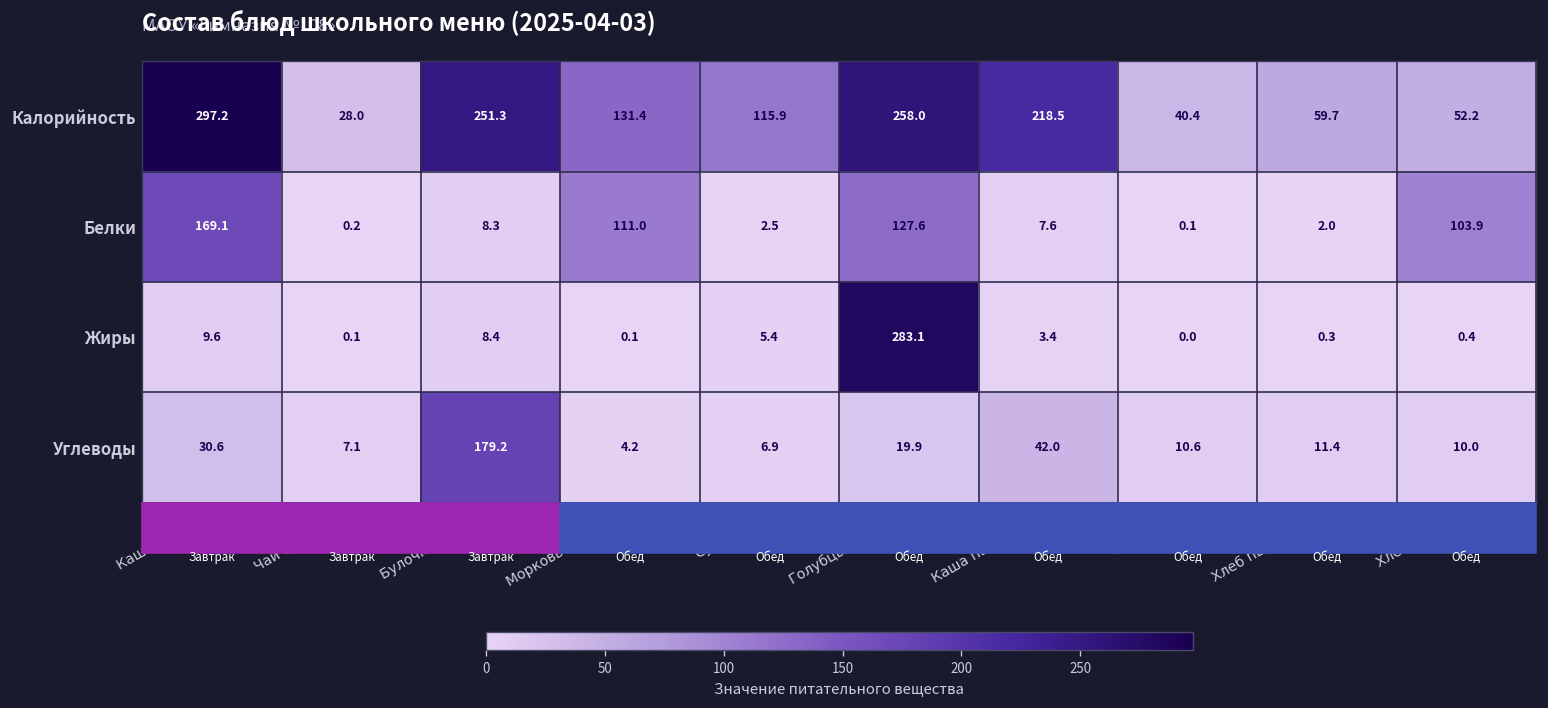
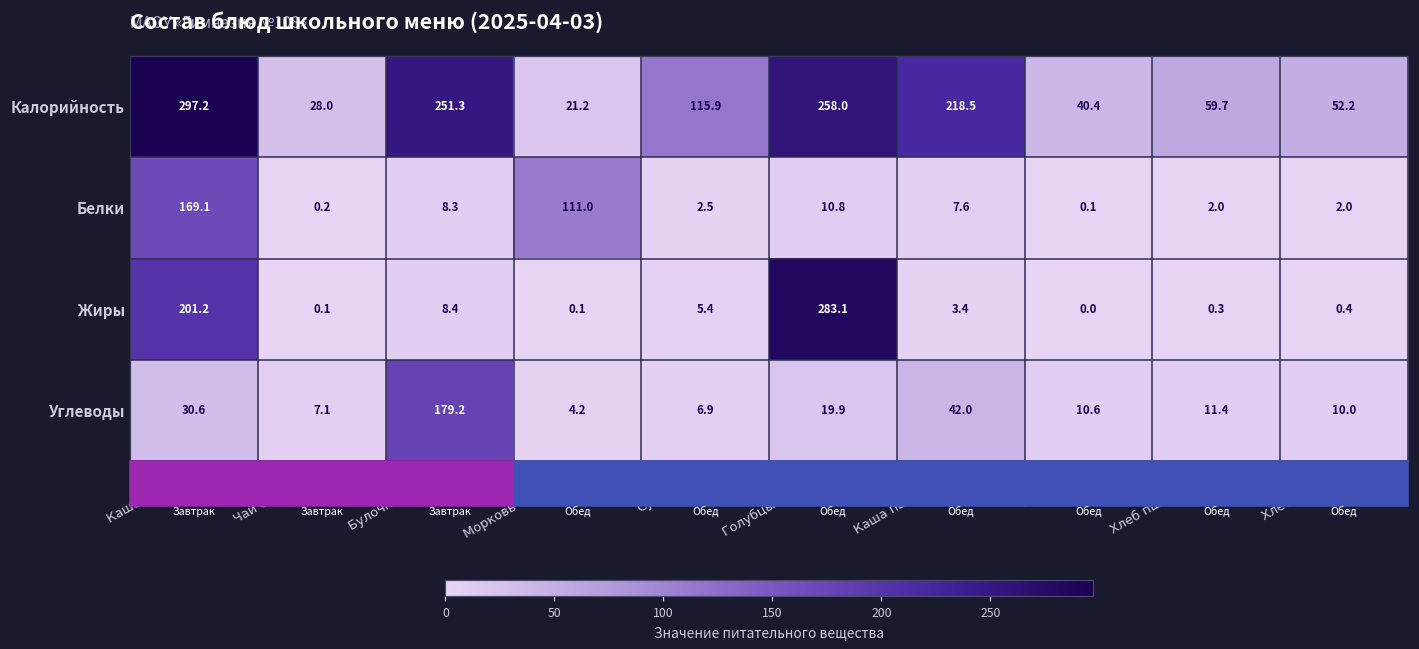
  {
    "Калорийность": {
      "Каша овсяная": 297.2,
      "Чай с сахаром": 28.0,
      "Булочка кунжут": 251.3,
-     "Морковь отварная": 131.4,
+     "Морковь отварная": 21.2,
      "Суп-лапша": 115.9,
      "Голубцы ленивые": 258.0,
      "Каша пшеничная": 218.5,
      "Хлеб пшеничный": 59.7,
      "Хлеб ржаной": 52.2
    },
    "Белки": {
      "Каша овсяная": 169.1,
      "Чай с сахаром": 0.2,
      "Булочка кунжут": 8.3,
      "Морковь отварная": 111.0,
      "Суп-лапша": 2.5,
-     "Голубцы ленивые": 127.6,
+     "Голубцы ленивые": 10.8,
      "Каша пшеничная": 7.6,
      "Хлеб пшеничный": 2.0,
-     "Хлеб ржаной": 103.9
+     "Хлеб ржаной": 2.0
    },
    "Жиры": {
-     "Каша овсяная": 9.6,
+     "Каша овсяная": 201.2,
      "Чай с сахаром": 0.1,
      "Булочка кунжут": 8.4,
      "Морковь отварная": 0.1,
      "Суп-лапша": 5.4,
      "Голубцы ленивые": 283.1,
      "Каша пшеничная": 3.4,
      "Хлеб пшеничный": 0.3,
      "Хлеб ржаной": 0.4
    },
    "Углеводы": {
      "Каша овсяная": 30.6,
      "Чай с сахаром": 7.1,
      "Булочка кунжут": 179.2,
      "Морковь отварная": 4.2,
      "Суп-лапша": 6.9,
      "Голубцы ленивые": 19.9,
      "Каша пшеничная": 42.0,
      "Хлеб пшеничный": 11.4,
      "Хлеб ржаной": 10.0
    }
  }
